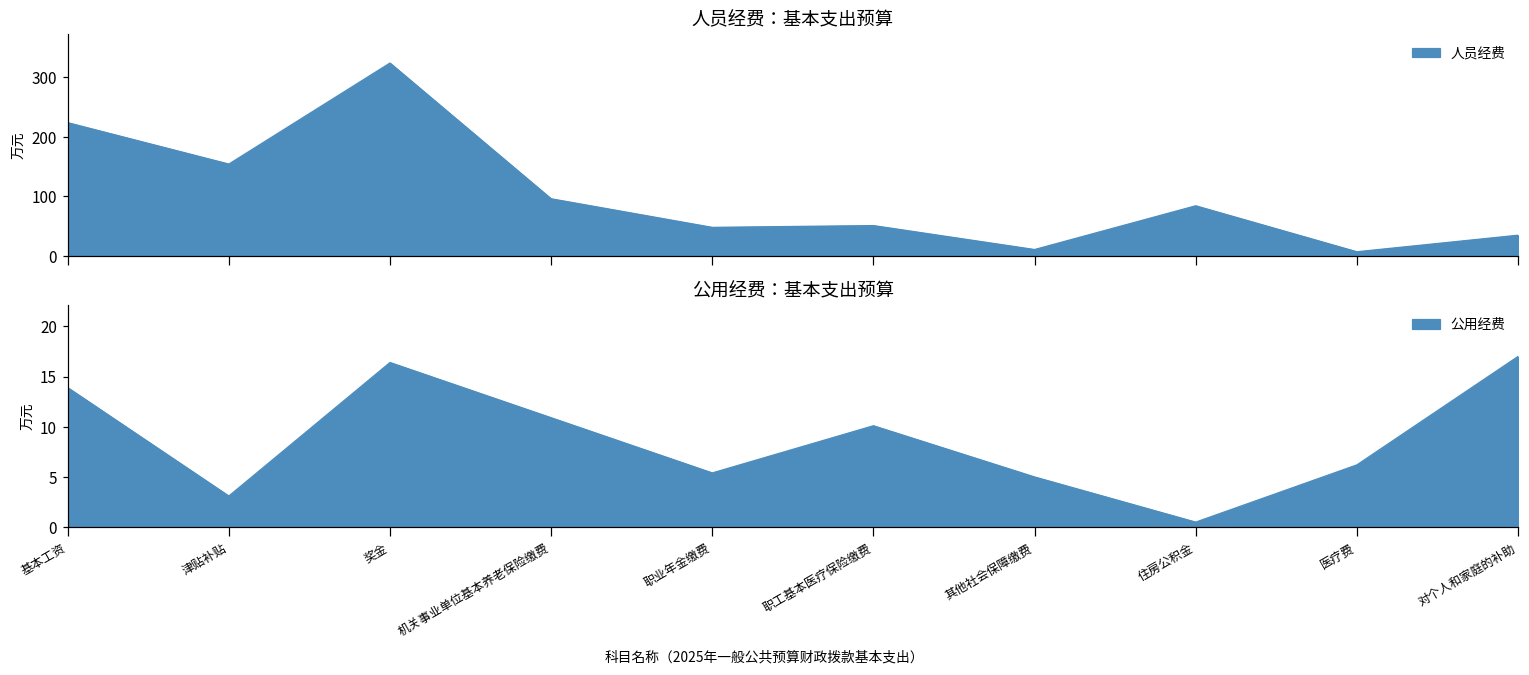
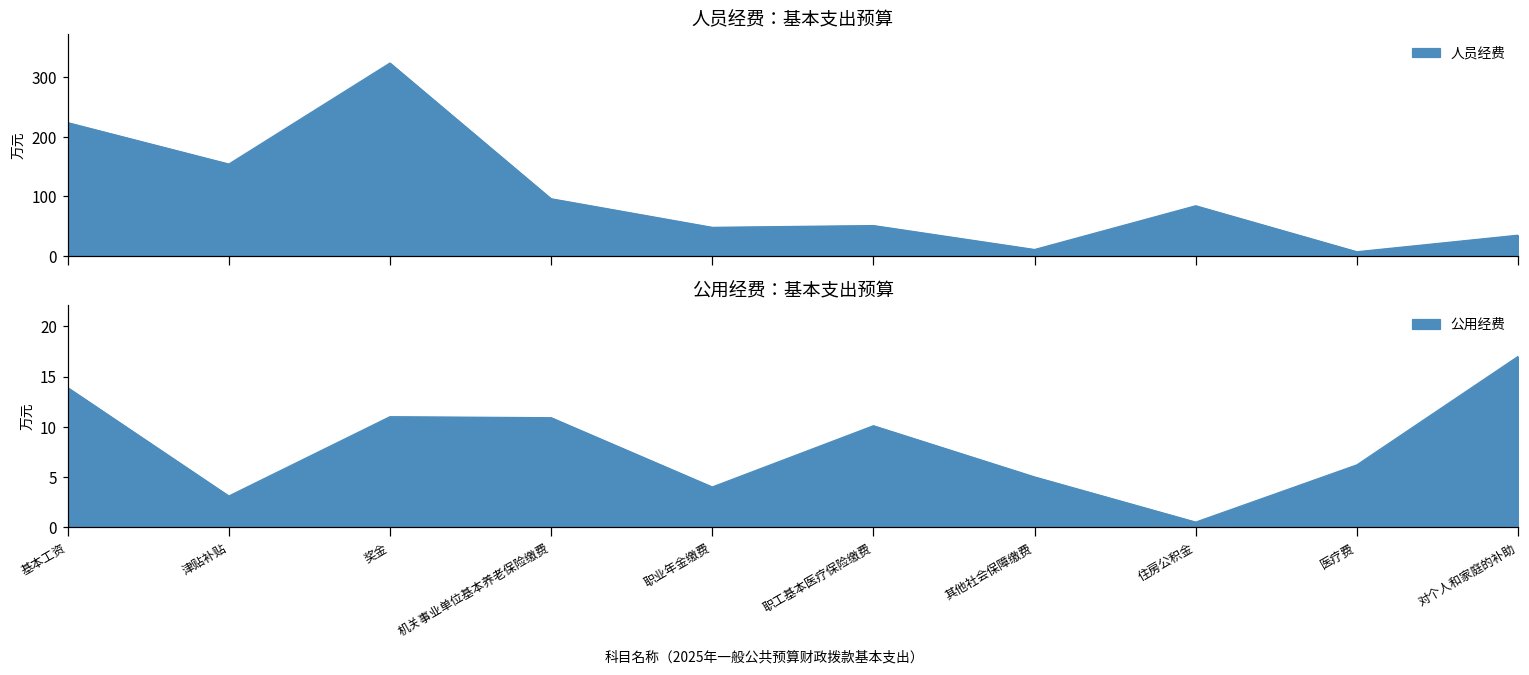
  {
    "公用经费：基本支出预算": {
      "基本工资": 14,
      "津贴补贴": 3,
-     "奖金": 16,
+     "奖金": 11,
      "机关事业单位基本养老保险缴费": 11,
-     "职业年金缴费": 5,
+     "职业年金缴费": 4,
      "职工基本医疗保险缴费": 10,
      "其他社会保障缴费": 5,
      "住房公积金": 1,
      "医疗费": 6,
      "对个人和家庭的补助": 17
    }
  }
